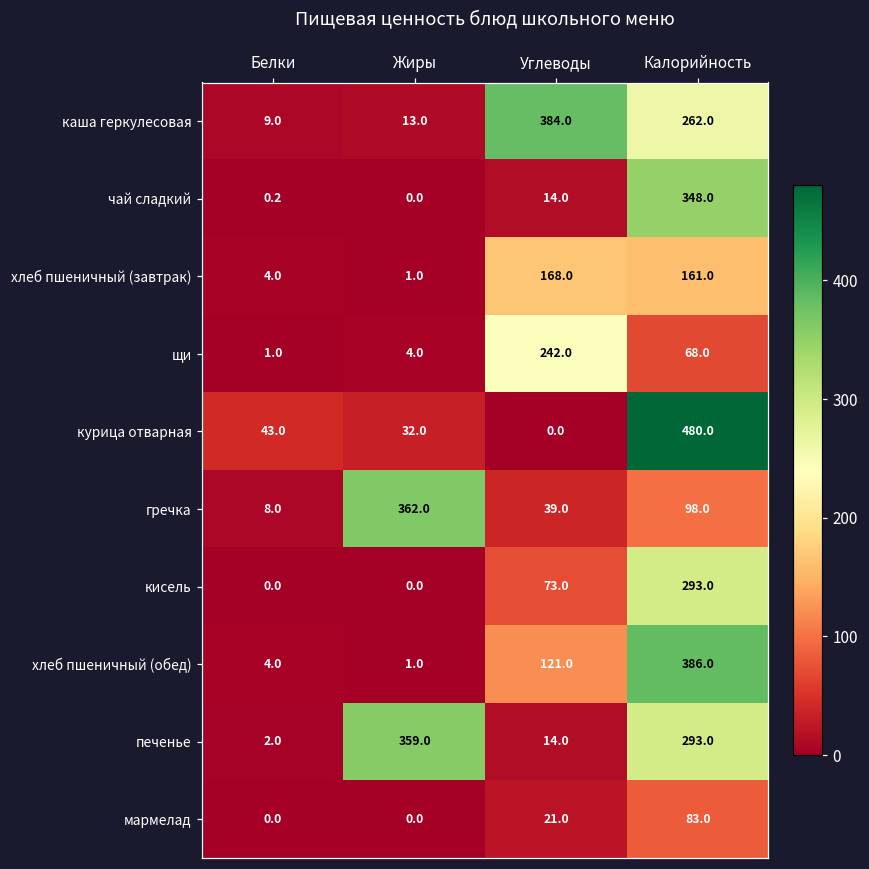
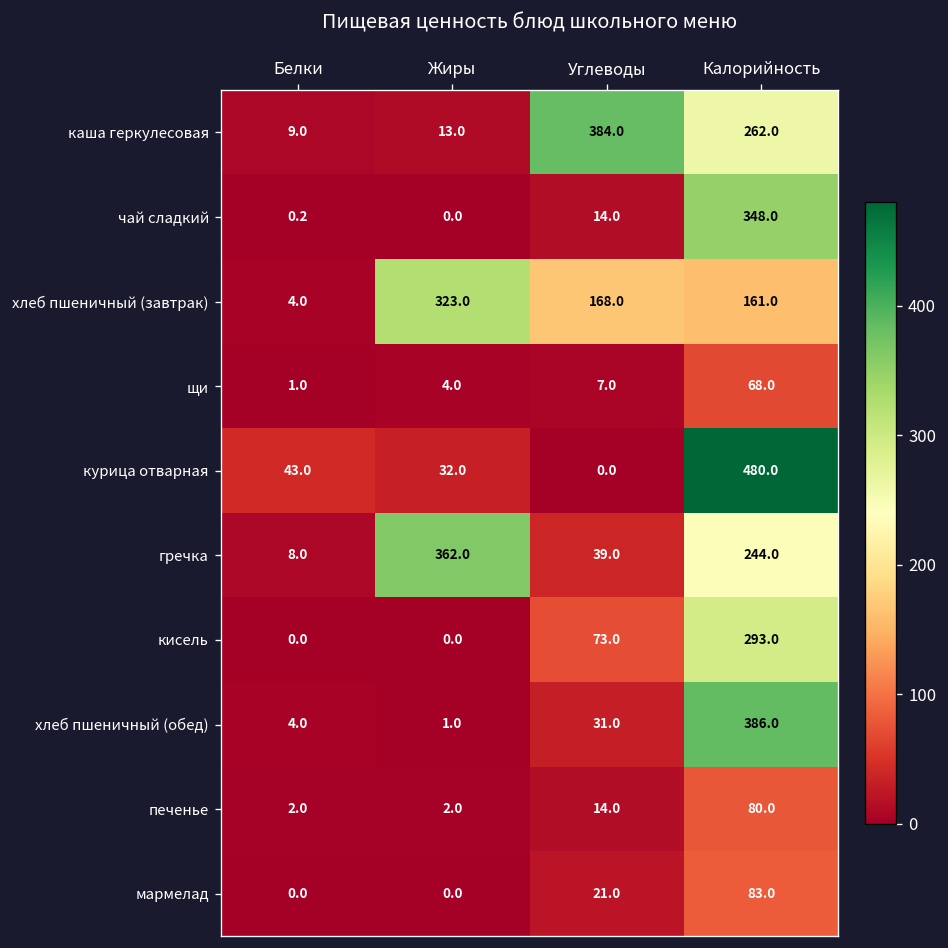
  {
    "каша геркулесовая": {
      "Белки": 9.0,
      "Жиры": 13.0,
      "Углеводы": 384.0,
      "Калорийность": 262.0
    },
    "чай сладкий": {
      "Белки": 0.2,
      "Жиры": 0.0,
      "Углеводы": 14.0,
      "Калорийность": 348.0
    },
    "хлеб пшеничный (завтрак)": {
      "Белки": 4.0,
-     "Жиры": 1.0,
+     "Жиры": 323.0,
      "Углеводы": 168.0,
      "Калорийность": 161.0
    },
    "щи": {
      "Белки": 1.0,
      "Жиры": 4.0,
-     "Углеводы": 242.0,
+     "Углеводы": 7.0,
      "Калорийность": 68.0
    },
    "курица отварная": {
      "Белки": 43.0,
      "Жиры": 32.0,
      "Углеводы": 0.0,
      "Калорийность": 480.0
    },
    "гречка": {
      "Белки": 8.0,
      "Жиры": 362.0,
      "Углеводы": 39.0,
-     "Калорийность": 98.0
+     "Калорийность": 244.0
    },
    "кисель": {
      "Белки": 0.0,
      "Жиры": 0.0,
      "Углеводы": 73.0,
      "Калорийность": 293.0
    },
    "хлеб пшеничный (обед)": {
      "Белки": 4.0,
      "Жиры": 1.0,
-     "Углеводы": 121.0,
+     "Углеводы": 31.0,
      "Калорийность": 386.0
    },
    "печенье": {
      "Белки": 2.0,
-     "Жиры": 359.0,
+     "Жиры": 2.0,
      "Углеводы": 14.0,
-     "Калорийность": 293.0
+     "Калорийность": 80.0
    },
    "мармелад": {
      "Белки": 0.0,
      "Жиры": 0.0,
      "Углеводы": 21.0,
      "Калорийность": 83.0
    }
  }
